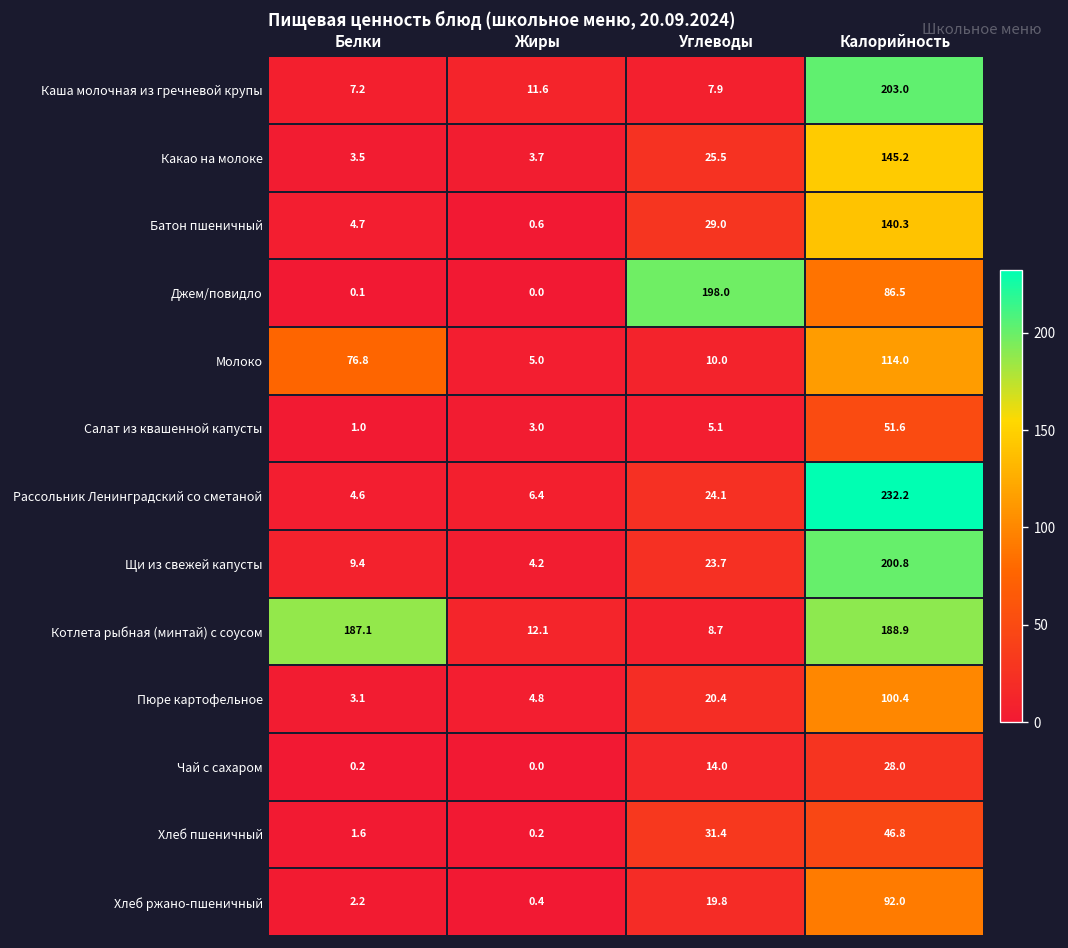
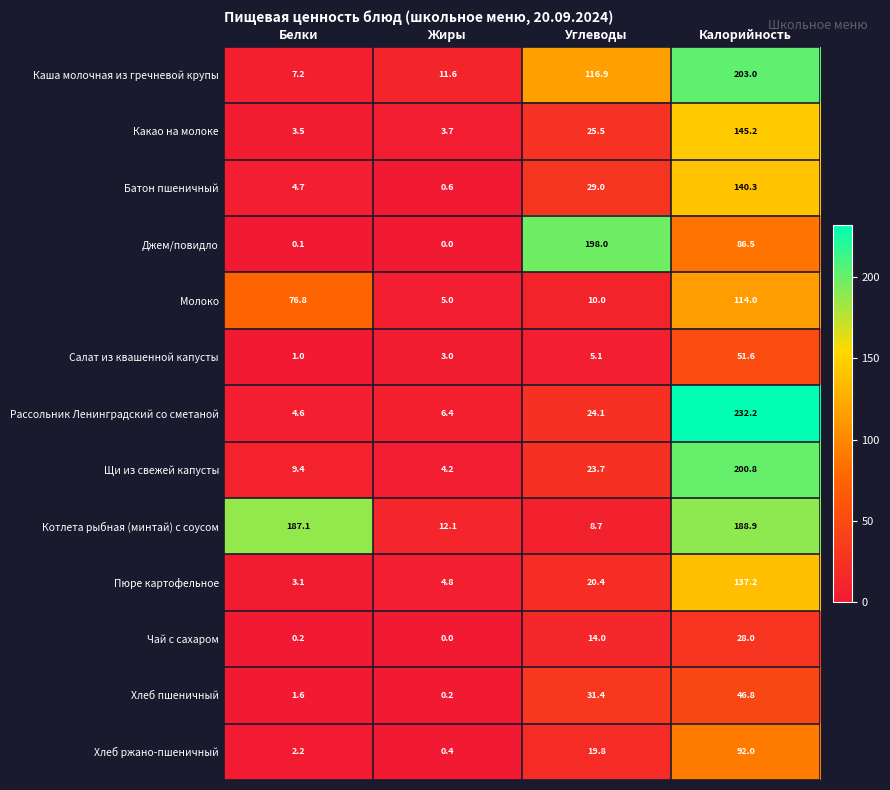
  {
    "Каша молочная из гречневой крупы": {
      "Белки": 7.2,
      "Жиры": 11.6,
-     "Углеводы": 7.9,
+     "Углеводы": 116.9,
      "Калорийность": 203.0
    },
    "Какао на молоке": {
      "Белки": 3.5,
      "Жиры": 3.7,
      "Углеводы": 25.5,
      "Калорийность": 145.2
    },
    "Батон пшеничный": {
      "Белки": 4.7,
      "Жиры": 0.6,
      "Углеводы": 29.0,
      "Калорийность": 140.3
    },
    "Джем/повидло": {
      "Белки": 0.1,
      "Жиры": 0.0,
      "Углеводы": 198.0,
      "Калорийность": 86.5
    },
    "Молоко": {
      "Белки": 76.8,
      "Жиры": 5.0,
      "Углеводы": 10.0,
      "Калорийность": 114.0
    },
    "Салат из квашенной капусты": {
      "Белки": 1.0,
      "Жиры": 3.0,
      "Углеводы": 5.1,
      "Калорийность": 51.6
    },
    "Рассольник Ленинградский со сметаной": {
      "Белки": 4.6,
      "Жиры": 6.4,
      "Углеводы": 24.1,
      "Калорийность": 232.2
    },
    "Щи из свежей капусты": {
      "Белки": 9.4,
      "Жиры": 4.2,
      "Углеводы": 23.7,
      "Калорийность": 200.8
    },
    "Котлета рыбная (минтай) с соусом": {
      "Белки": 187.1,
      "Жиры": 12.1,
      "Углеводы": 8.7,
      "Калорийность": 188.9
    },
    "Пюре картофельное": {
      "Белки": 3.1,
      "Жиры": 4.8,
      "Углеводы": 20.4,
-     "Калорийность": 100.4
+     "Калорийность": 137.2
    },
    "Чай с сахаром": {
      "Белки": 0.2,
      "Жиры": 0.0,
      "Углеводы": 14.0,
      "Калорийность": 28.0
    },
    "Хлеб пшеничный": {
      "Белки": 1.6,
      "Жиры": 0.2,
      "Углеводы": 31.4,
      "Калорийность": 46.8
    },
    "Хлеб ржано-пшеничный": {
      "Белки": 2.2,
      "Жиры": 0.4,
      "Углеводы": 19.8,
      "Калорийность": 92.0
    }
  }
